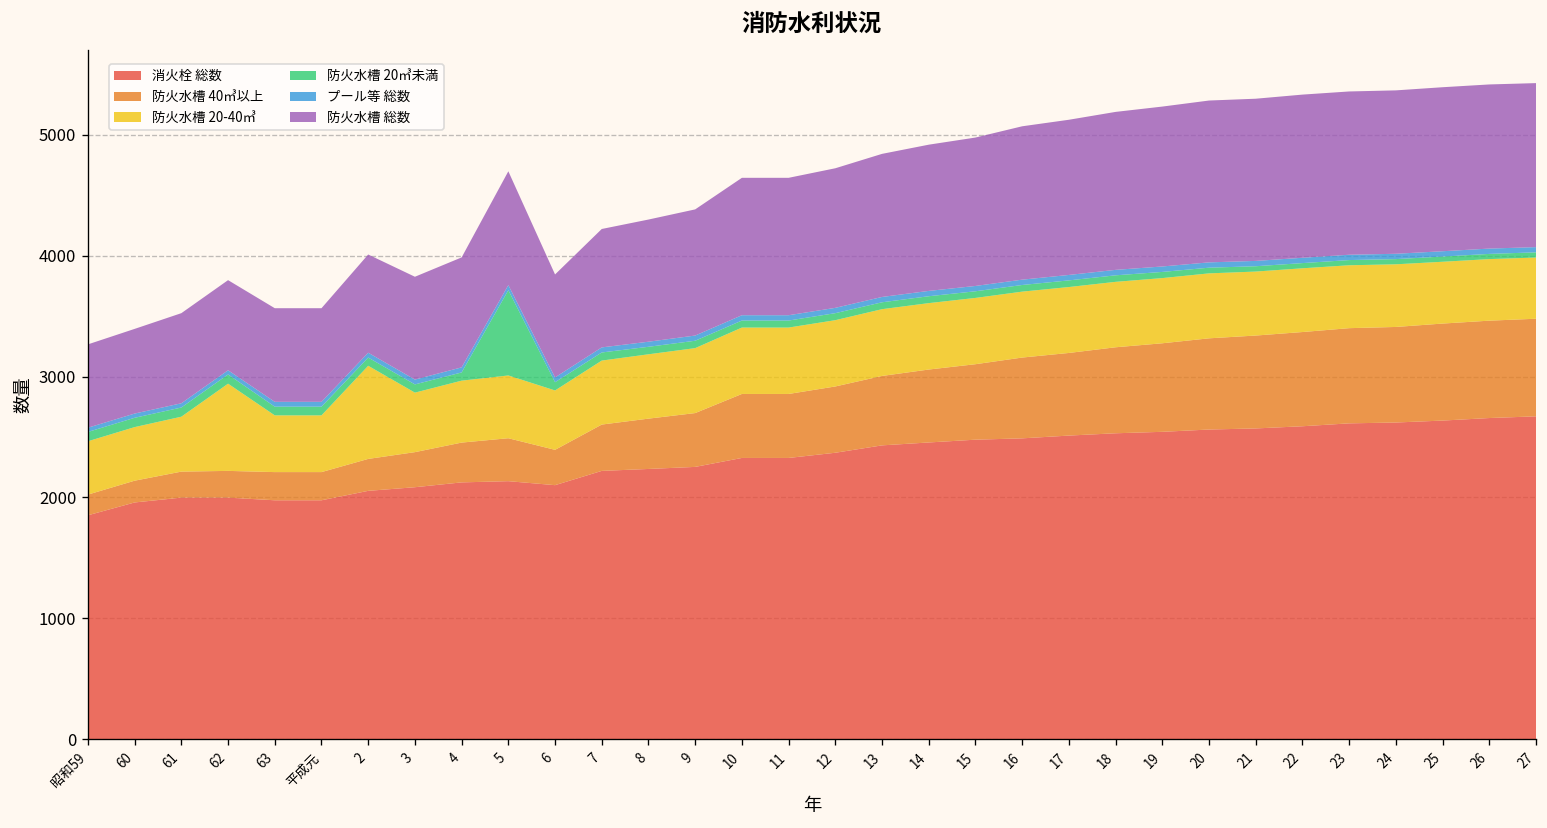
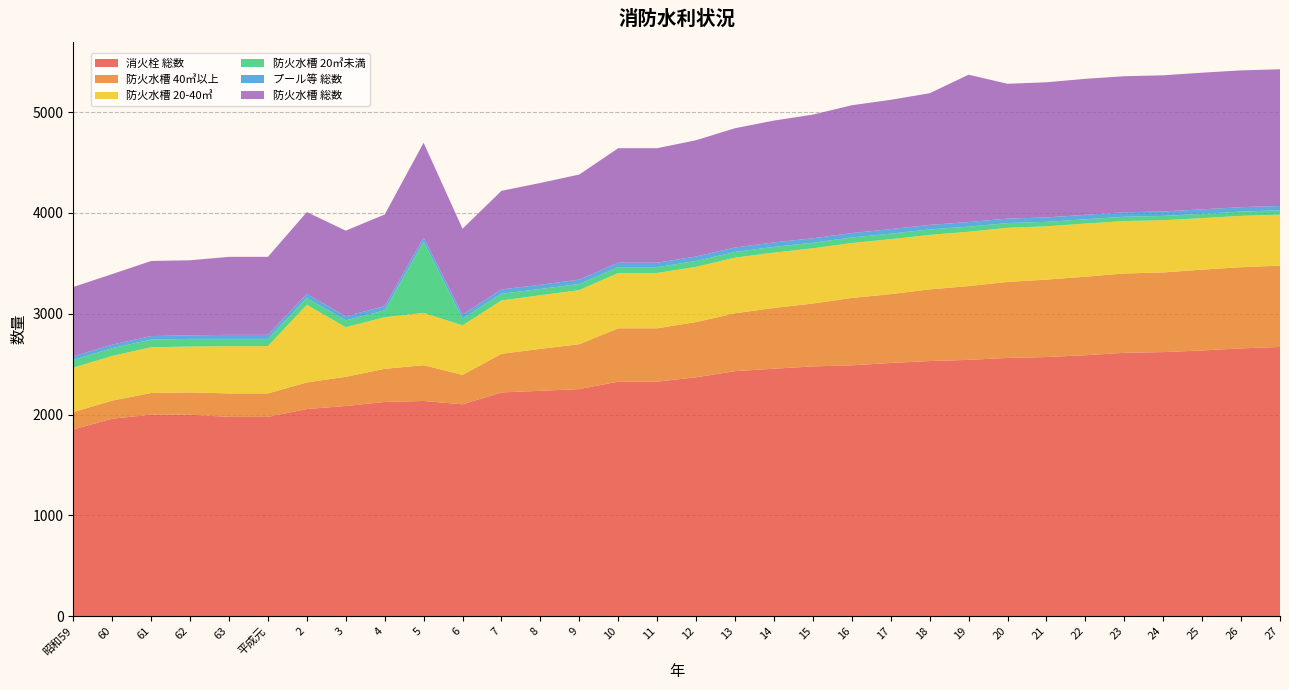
  {
    "防火水槽 20-40㎥": {
      "昭和59": 440,
      "60": 440,
      "61": 450,
-     "62": 720,
+     "62": 460,
      "63": 470,
      "平成元": 470,
      "2": 770,
      "3": 490,
      "4": 510,
      "5": 520,
      "6": 490,
      "7": 530,
      "8": 530,
      "9": 540,
      "10": 550,
      "11": 550,
      "12": 550,
      "13": 550,
      "14": 550,
      "15": 550,
      "16": 550,
      "17": 550,
      "18": 540,
      "19": 540,
      "20": 540,
      "21": 530,
      "22": 530,
      "23": 520,
      "24": 520,
      "25": 510,
      "26": 510,
      "27": 510
    },
    "防火水槽 20㎥未満": {
      "昭和59": 80,
      "60": 80,
      "61": 80,
      "62": 80,
      "63": 70,
      "平成元": 70,
      "2": 70,
      "3": 70,
      "4": 70,
      "5": 710,
      "6": 70,
      "7": 70,
      "8": 60,
      "9": 60,
      "10": 60,
      "11": 60,
      "12": 60,
      "13": 60,
      "14": 60,
      "15": 60,
      "16": 60,
      "17": 60,
      "18": 50,
      "19": 50,
      "20": 50,
      "21": 40,
      "22": 40,
      "23": 40,
      "24": 40,
      "25": 40,
      "26": 40,
      "27": 40
    },
    "プール等 総数": {
      "昭和59": 40,
      "60": 40,
      "61": 40,
      "62": 40,
      "63": 40,
      "平成元": 40,
      "2": 40,
      "3": 40,
      "4": 40,
      "5": 40,
      "6": 40,
      "7": 40,
      "8": 40,
      "9": 40,
      "10": 40,
      "11": 40,
      "12": 40,
      "13": 40,
      "14": 40,
      "15": 40,
      "16": 40,
      "17": 50,
      "18": 50,
      "19": 50,
      "20": 40,
      "21": 40,
      "22": 40,
      "23": 40,
      "24": 40,
      "25": 40,
      "26": 40,
      "27": 40
    },
    "防火水槽 総数": {
      "昭和59": 690,
      "60": 700,
      "61": 750,
      "62": 750,
      "63": 770,
      "平成元": 770,
      "2": 810,
      "3": 850,
      "4": 910,
      "5": 940,
      "6": 850,
      "7": 980,
      "8": 1010,
      "9": 1040,
      "10": 1140,
      "11": 1140,
      "12": 1150,
      "13": 1180,
      "14": 1210,
      "15": 1230,
      "16": 1270,
      "17": 1280,
      "18": 1310,
-     "19": 1320,
+     "19": 1460,
      "20": 1340,
      "21": 1340,
      "22": 1350,
      "23": 1350,
      "24": 1350,
      "25": 1360,
      "26": 1360,
      "27": 1360
    }
  }
